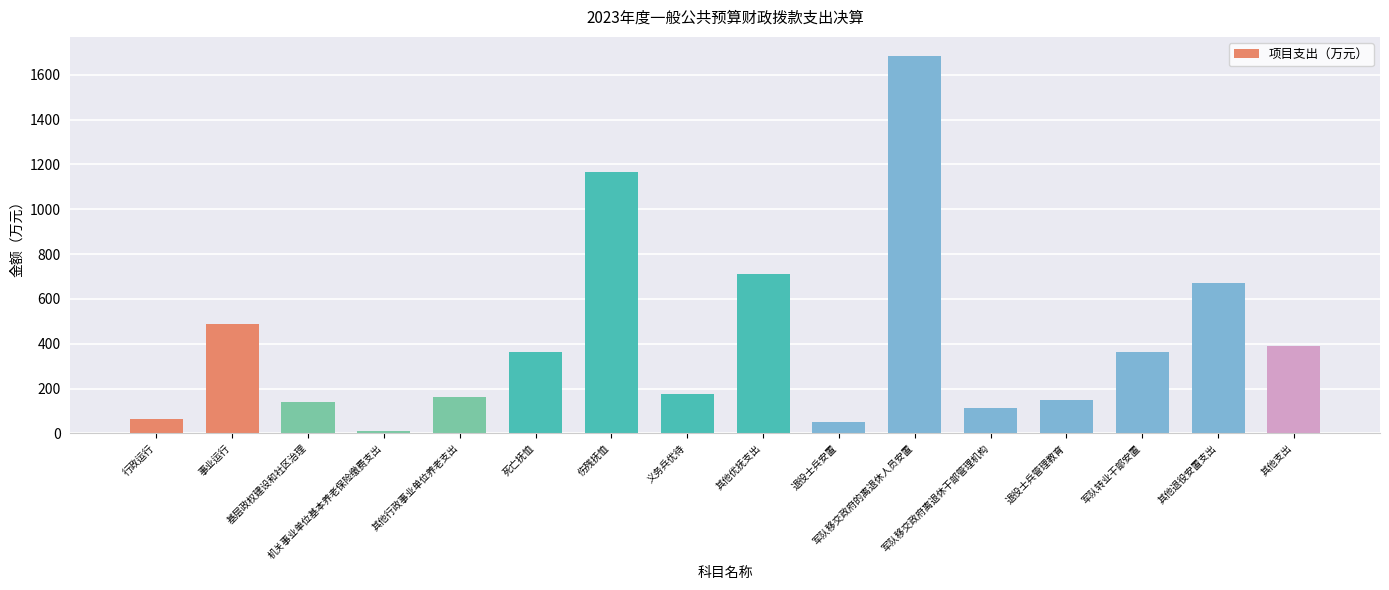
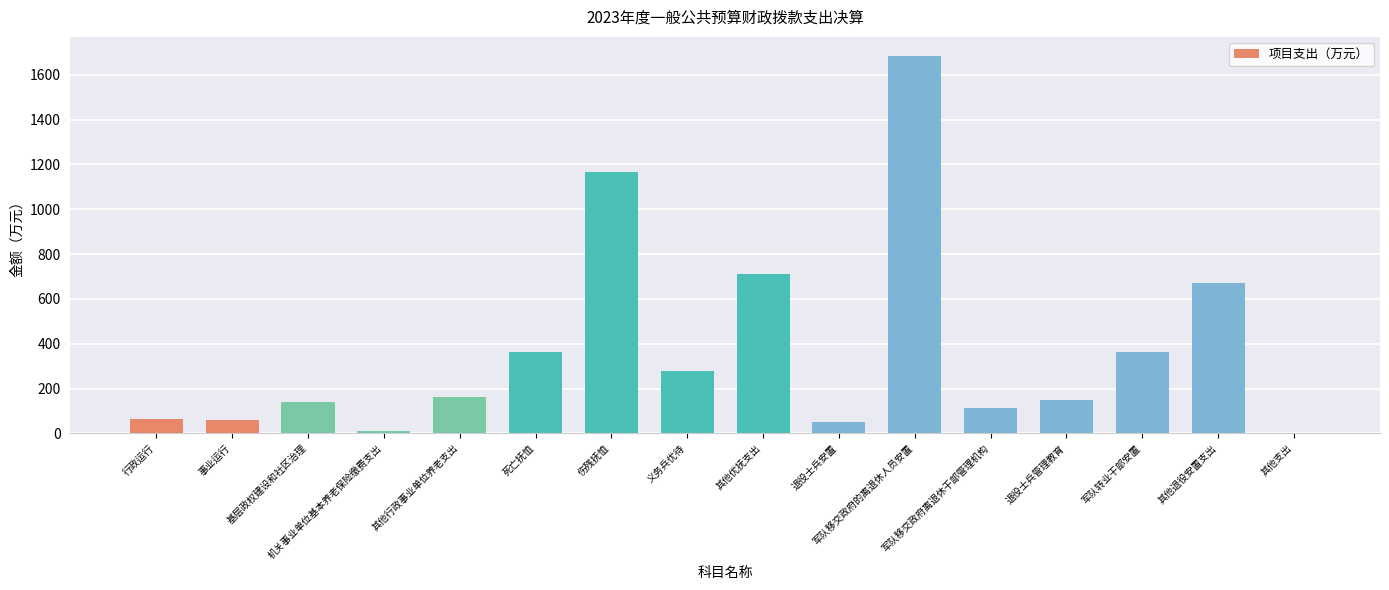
  {
    "行政运行": 60,
-   "事业运行": 490,
+   "事业运行": 60,
    "基层政权建设和社区治理": 140,
    "机关事业单位基本养老保险缴费支出": 10,
    "其他行政事业单位养老支出": 160,
    "死亡抚恤": 370,
    "伤残抚恤": 1170,
-   "义务兵优待": 170,
+   "义务兵优待": 280,
    "其他优抚支出": 710,
    "退役士兵安置": 50,
    "军队移交政府的离退休人员安置": 1690,
    "军队移交政府离退休干部管理机构": 110,
    "退役士兵管理教育": 150,
    "军队转业干部安置": 360,
    "其他退役安置支出": 670,
-   "其他支出": 390
+   "其他支出": 0
  }
